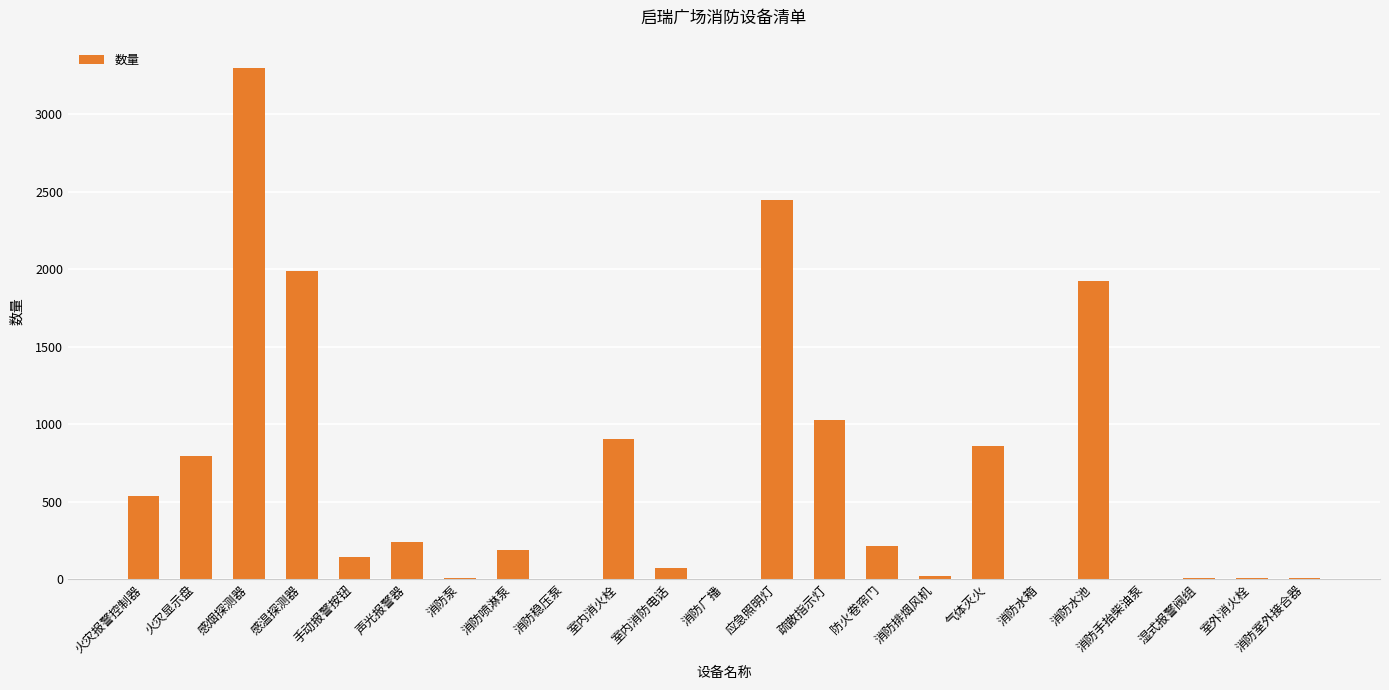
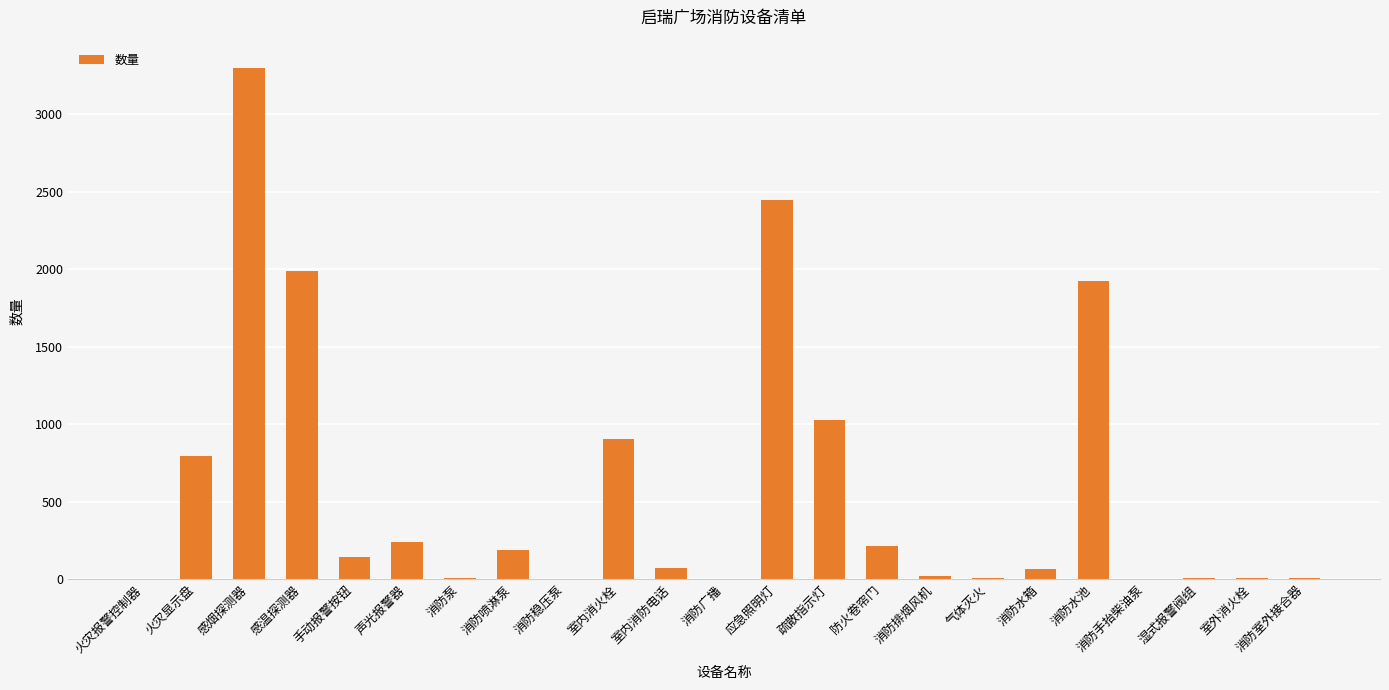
  {
-   "火灾报警控制器": 530,
+   "火灾报警控制器": 0,
    "火灾显示盘": 790,
    "感烟探测器": 3300,
    "感温探测器": 1990,
    "手动报警按钮": 140,
    "声光报警器": 240,
    "消防喷淋泵": 190,
    "室内消火栓": 900,
    "室内消防电话": 70,
    "应急照明灯": 2450,
    "疏散指示灯": 1030,
    "防火卷帘门": 210,
    "消防排烟风机": 20,
-   "气体灭火": 860,
-   "消防水箱": 0,
+   "气体灭火": 0,
+   "消防水箱": 70,
    "消防水池": 1930
  }
